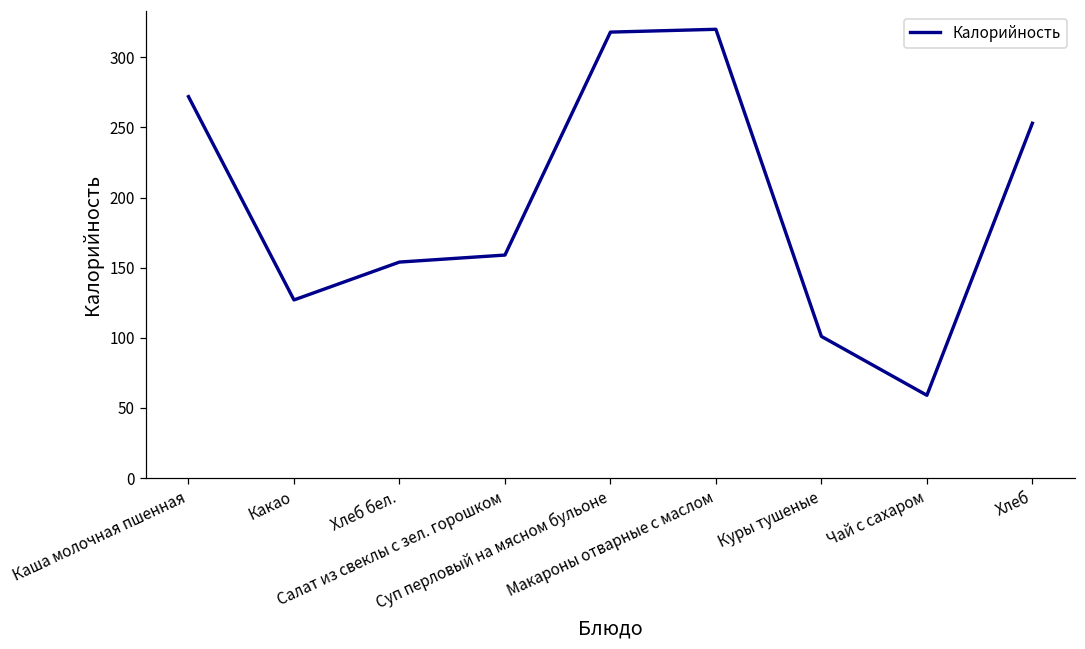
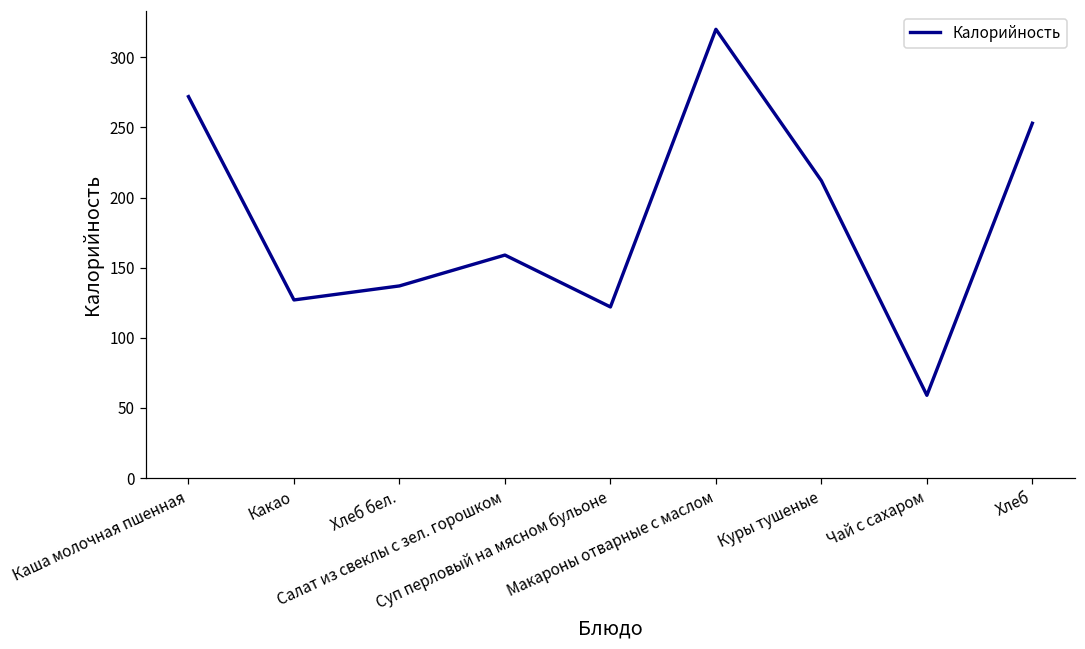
  {
    "Каша молочная пшенная": 272,
    "Какао": 127,
-   "Хлеб бел.": 154,
+   "Хлеб бел.": 137,
    "Салат из свеклы с зел. горошком": 159,
-   "Суп перловый на мясном бульоне": 318,
+   "Суп перловый на мясном бульоне": 122,
    "Макароны отварные с маслом": 320,
-   "Куры тушеные": 101,
+   "Куры тушеные": 212,
    "Чай с сахаром": 59,
    "Хлеб": 253
  }
